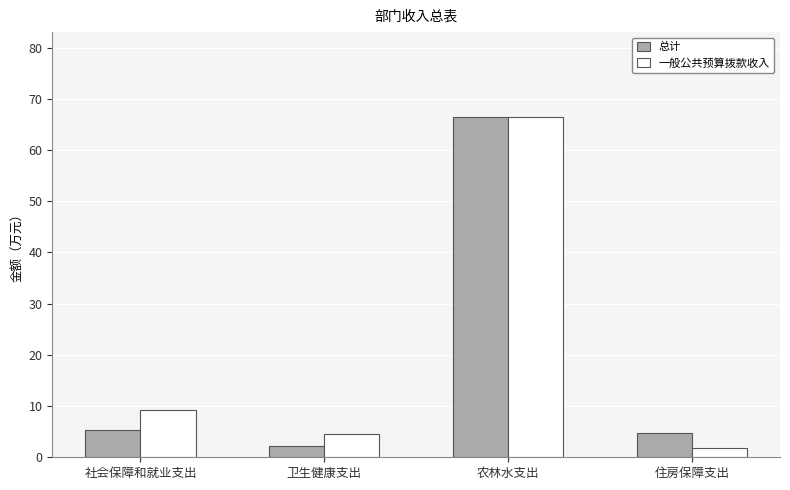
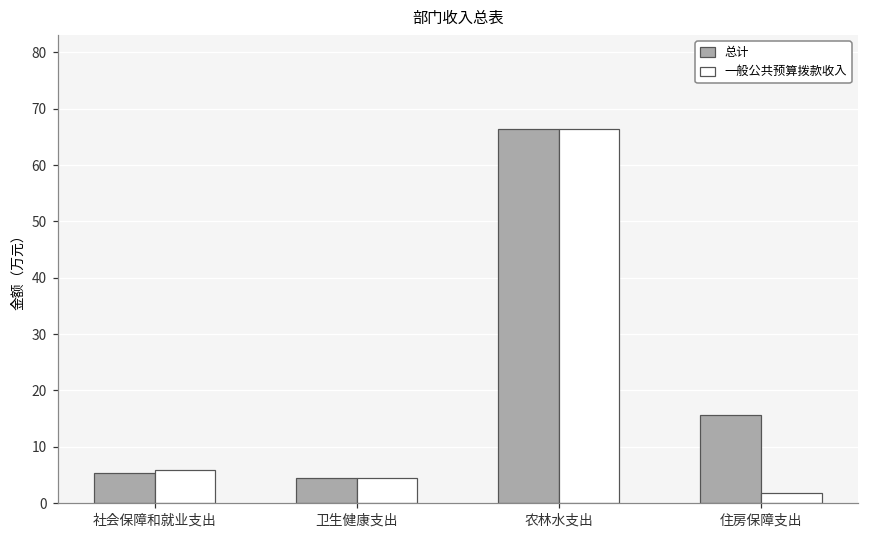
  {
    "总计": {
      "社会保障和就业支出": 5,
-     "卫生健康支出": 2,
+     "卫生健康支出": 5,
      "农林水支出": 66,
-     "住房保障支出": 5
+     "住房保障支出": 16
    },
    "一般公共预算拨款收入": {
-     "社会保障和就业支出": 9,
+     "社会保障和就业支出": 6,
      "卫生健康支出": 5,
      "农林水支出": 66,
      "住房保障支出": 2
    }
  }
